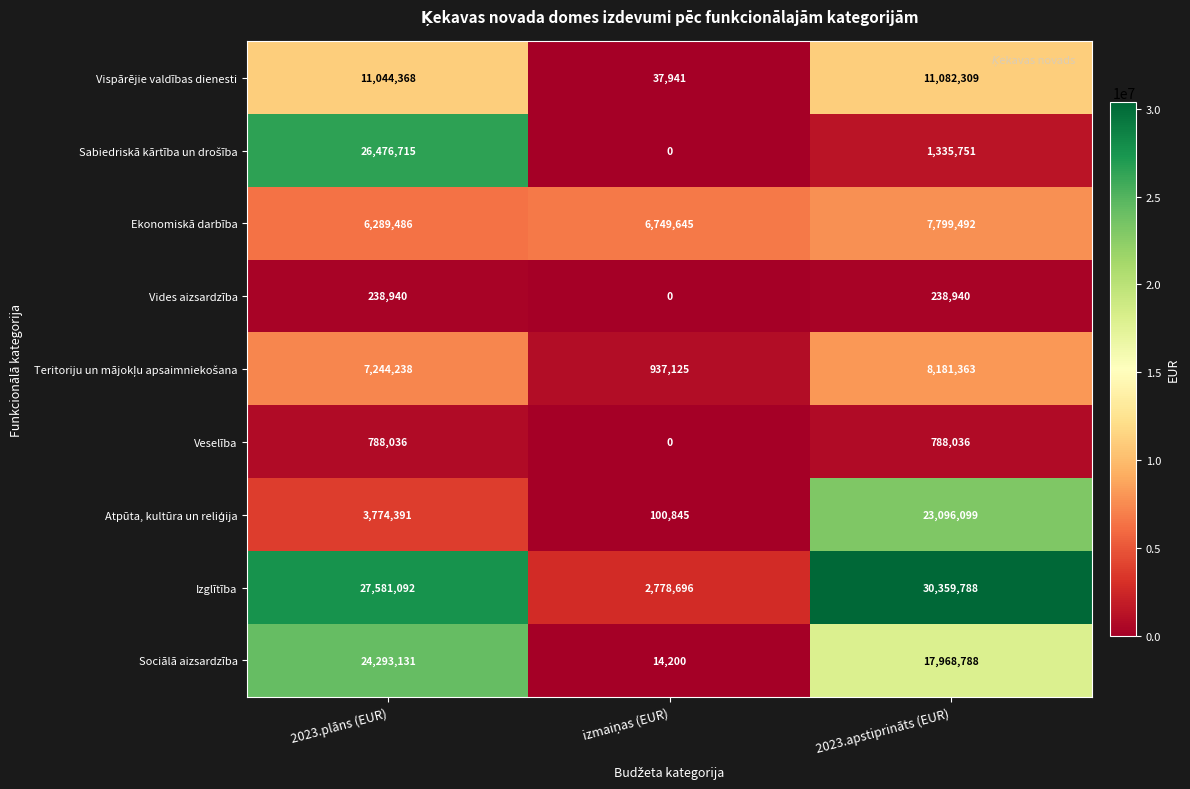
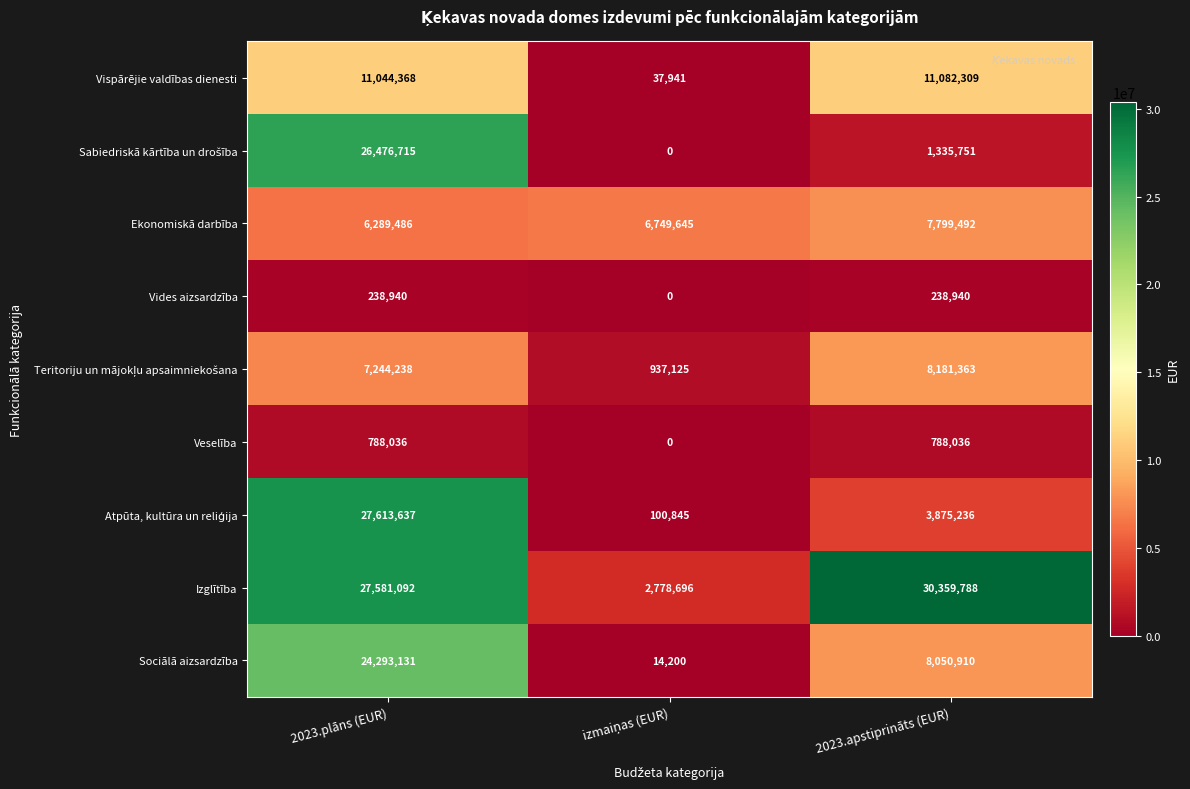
  {
    "Vispārējie valdības dienesti": {
      "2023.plāns (EUR)": "11,044,368",
      "izmaiņas (EUR)": "37,941"
    },
    "Sabiedriskā kārtība un drošība": {
      "2023.plāns (EUR)": "26,476,715",
      "izmaiņas (EUR)": "0",
      "2023.apstiprināts (EUR)": "1,335,751"
    },
    "Ekonomiskā darbība": {
      "2023.plāns (EUR)": "6,289,486",
      "izmaiņas (EUR)": "6,749,645",
      "2023.apstiprināts (EUR)": "7,799,492"
    },
    "Vides aizsardzība": {
      "2023.plāns (EUR)": "238,940",
      "izmaiņas (EUR)": "0",
      "2023.apstiprināts (EUR)": "238,940"
    },
    "Teritoriju un mājokļu apsaimniekošana": {
      "2023.plāns (EUR)": "7,244,238",
      "izmaiņas (EUR)": "937,125",
      "2023.apstiprināts (EUR)": "8,181,363"
    },
    "Veselība": {
      "2023.plāns (EUR)": "788,036",
      "izmaiņas (EUR)": "0",
      "2023.apstiprināts (EUR)": "788,036"
    },
    "Atpūta, kultūra un reliģija": {
-     "2023.plāns (EUR)": "3,774,391",
+     "2023.plāns (EUR)": "27,613,637",
      "izmaiņas (EUR)": "100,845",
-     "2023.apstiprināts (EUR)": "23,096,099"
+     "2023.apstiprināts (EUR)": "3,875,236"
    },
    "Izglītība": {
      "2023.plāns (EUR)": "27,581,092",
      "izmaiņas (EUR)": "2,778,696",
      "2023.apstiprināts (EUR)": "30,359,788"
    },
    "Sociālā aizsardzība": {
      "2023.plāns (EUR)": "24,293,131",
      "izmaiņas (EUR)": "14,200",
-     "2023.apstiprināts (EUR)": "17,968,788"
+     "2023.apstiprināts (EUR)": "8,050,910"
    }
  }
